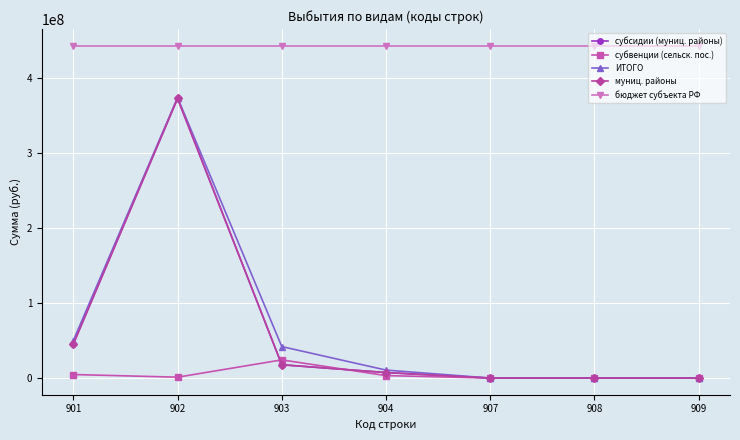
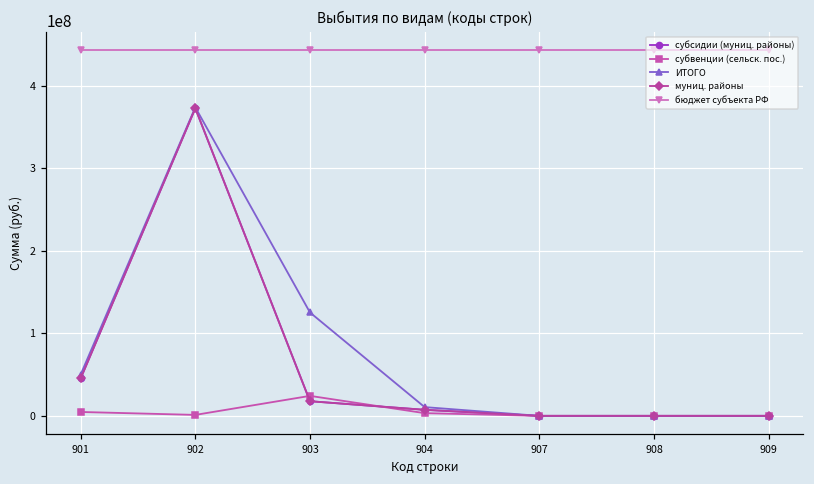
  {
    "ИТОГО": {
      "901": 50000000,
-     "903": 40000000
+     "903": 130000000
    }
  }
